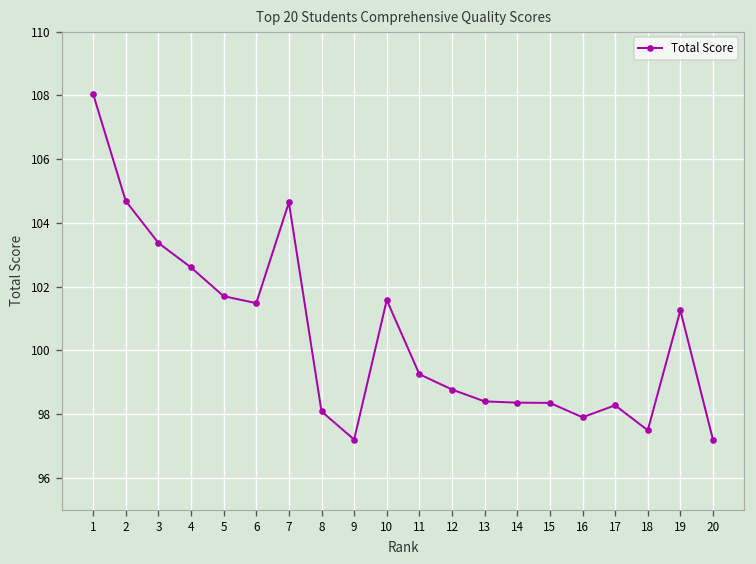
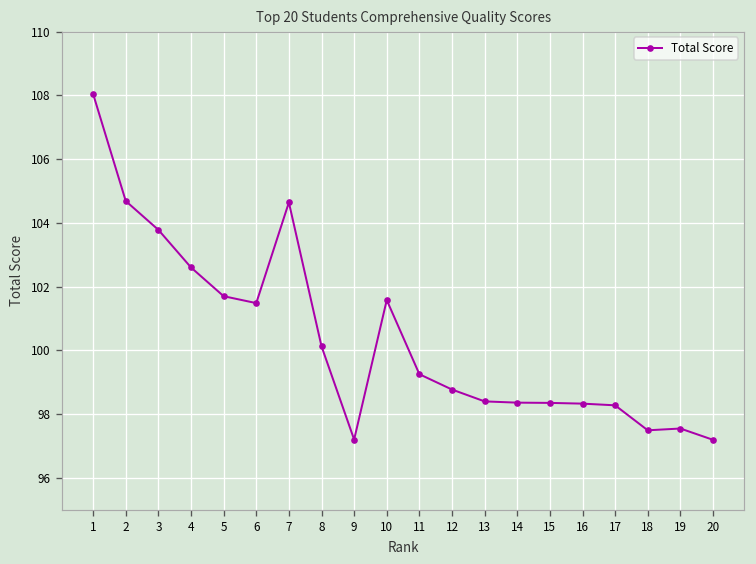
  {
    "1": 108.0,
    "2": 104.7,
-   "3": 103.4,
+   "3": 103.8,
    "4": 102.6,
    "5": 101.7,
    "6": 101.5,
    "7": 104.6,
-   "8": 98.1,
+   "8": 100.1,
    "9": 97.2,
    "10": 101.6,
    "11": 99.3,
    "12": 98.8,
    "13": 98.4,
    "14": 98.4,
    "15": 98.4,
-   "16": 97.9,
+   "16": 98.3,
    "17": 98.3,
    "18": 97.5,
-   "19": 101.3,
+   "19": 97.5,
    "20": 97.2
  }
